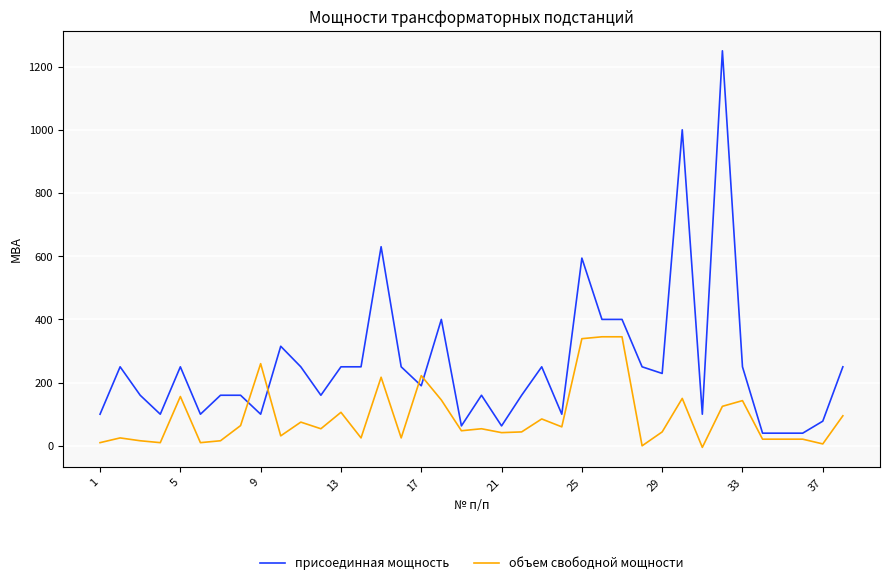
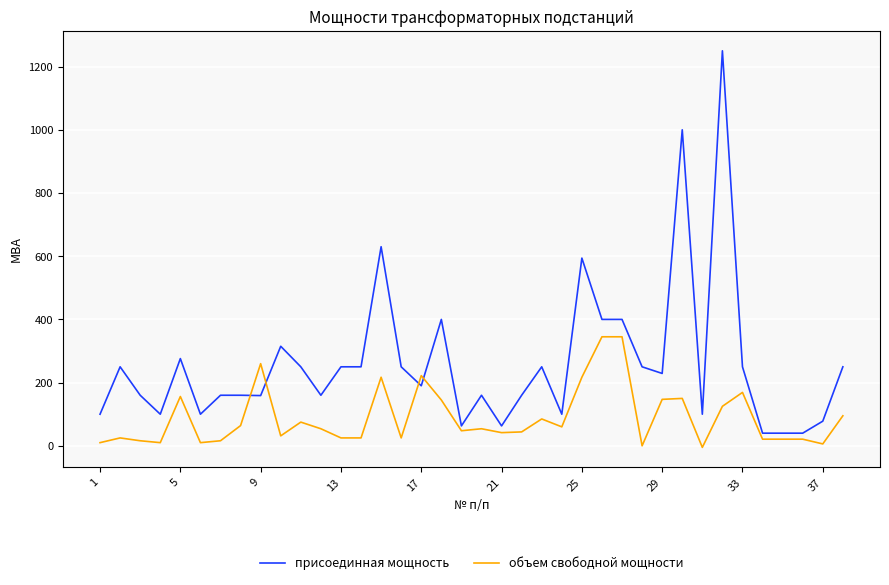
  {
    "присоединная мощность": {
      "1": 100,
-     "5": 250,
-     "9": 100,
+     "5": 280,
+     "9": 160,
      "13": 250,
      "17": 190,
      "21": 60,
      "25": 590,
      "29": 230,
      "33": 250,
      "37": 80
    },
    "объем свободной мощности": {
      "1": 10,
      "5": 160,
      "9": 260,
-     "13": 110,
+     "13": 30,
      "17": 220,
      "21": 40,
-     "25": 340,
-     "29": 40,
-     "33": 140,
+     "25": 220,
+     "29": 150,
+     "33": 170,
      "37": 10
    }
  }
